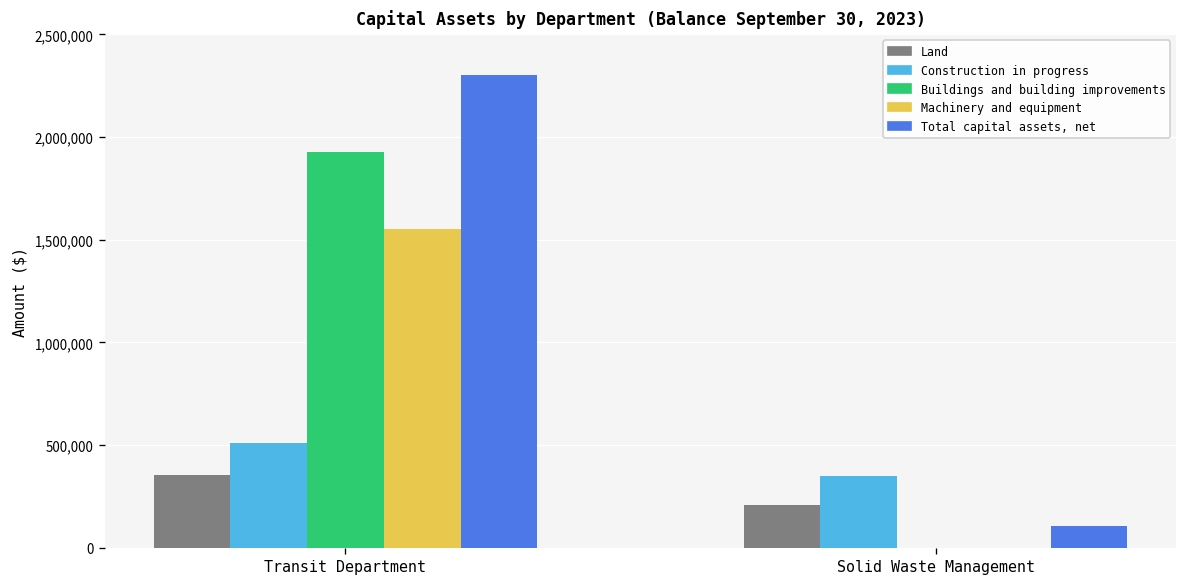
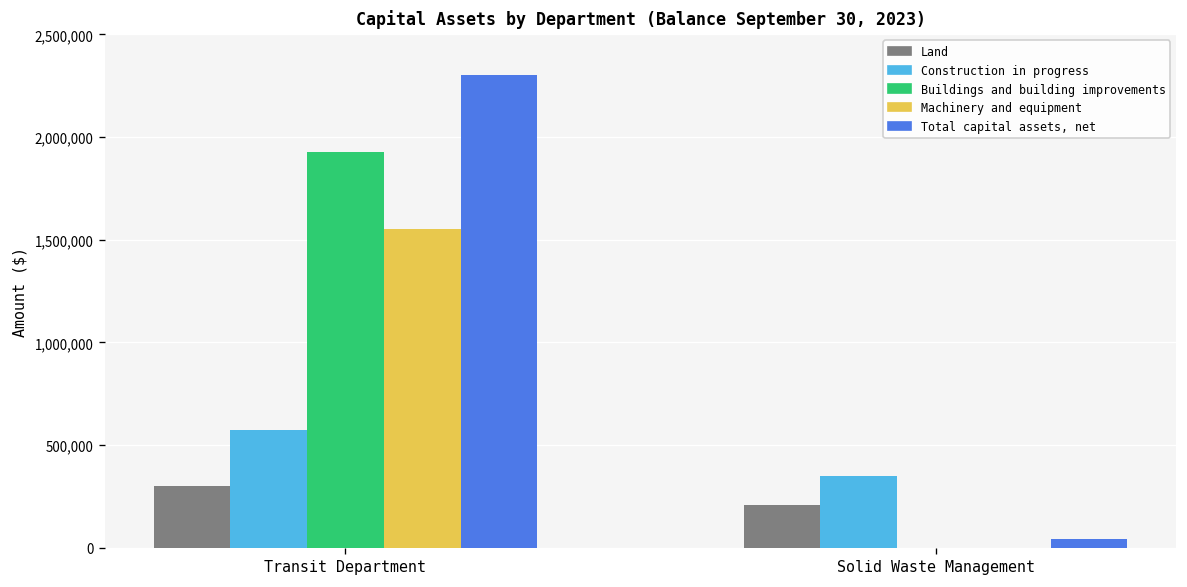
  {
    "Land": {
-     "Transit Department": "350,000",
+     "Transit Department": "300,000",
      "Solid Waste Management": "210,000"
    },
    "Construction in progress": {
-     "Transit Department": "510,000",
+     "Transit Department": "570,000",
      "Solid Waste Management": "350,000"
    },
    "Buildings and building improvements": {
      "Transit Department": "1,930,000",
      "Solid Waste Management": "0"
    },
    "Machinery and equipment": {
      "Transit Department": "1,550,000",
      "Solid Waste Management": "0"
    },
    "Total capital assets, net": {
      "Transit Department": "2,300,000",
-     "Solid Waste Management": "110,000"
+     "Solid Waste Management": "40,000"
    }
  }
